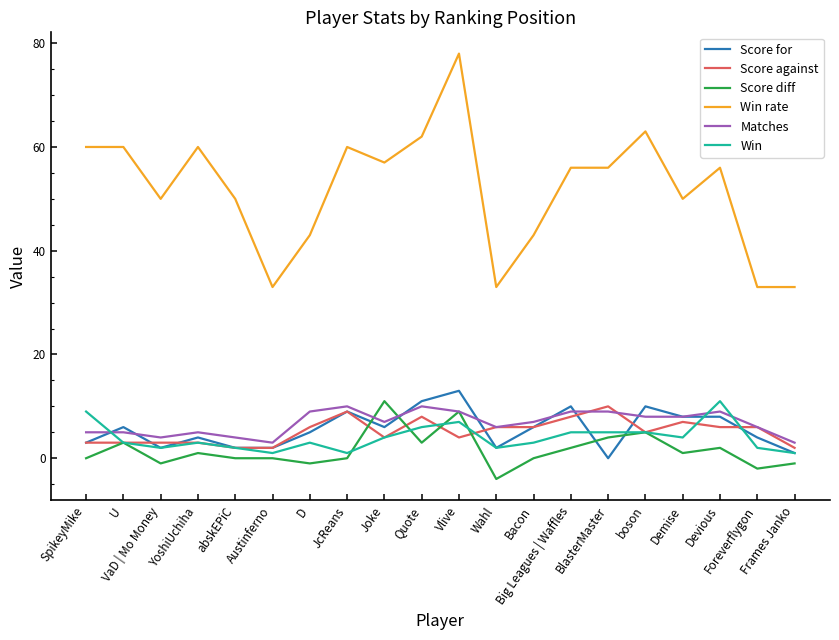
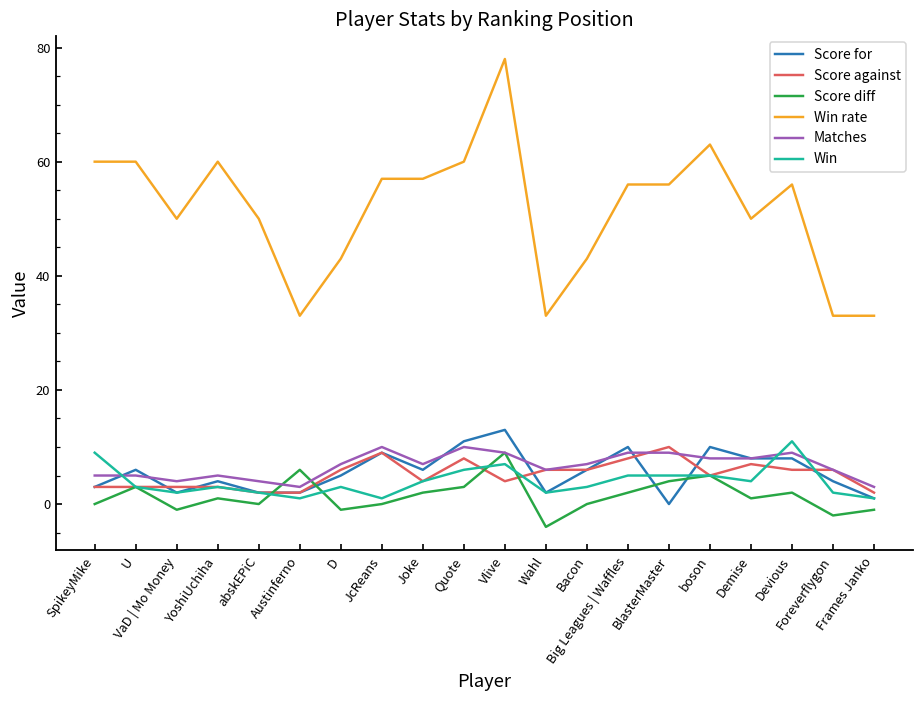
  {
    "Score for": {
      "U": 6,
      "YoshiUchiha": 4,
      "D": 5,
      "Joke": 6,
      "Quote": 11,
      "Vlive": 13,
      "Big Leagues | Waffles": 10,
      "BlasterMaster": 0,
      "boson": 10,
      "Devious": 8,
      "Foreverflygon": 4
    },
    "Score against": {
      "VaD | Mo Money": 3,
      "D": 6,
      "Quote": 8,
      "Vlive": 4,
      "Big Leagues | Waffles": 8,
      "BlasterMaster": 10,
      "Demise": 7,
      "Devious": 6,
      "Frames Janko": 2
    },
    "Score diff": {
      "SpikeyMike": 0,
      "VaD | Mo Money": -1,
      "YoshiUchiha": 1,
      "abskEPiC": 0,
-     "Austinferno": 0,
+     "Austinferno": 6,
      "D": -1,
      "JcReans": 0,
-     "Joke": 11,
+     "Joke": 2,
      "Quote": 3,
      "Wahl": -4,
      "Bacon": 0,
      "Big Leagues | Waffles": 2,
      "BlasterMaster": 4,
      "Demise": 1,
      "Devious": 2,
      "Foreverflygon": -2,
      "Frames Janko": -1
    },
    "Win rate": {
      "SpikeyMike": 60,
      "U": 60,
      "VaD | Mo Money": 50,
      "YoshiUchiha": 60,
      "abskEPiC": 50,
      "Austinferno": 33,
      "D": 43,
-     "JcReans": 60,
+     "JcReans": 57,
      "Joke": 57,
-     "Quote": 62,
+     "Quote": 60,
      "Vlive": 78,
      "Wahl": 33,
      "Bacon": 43,
      "Big Leagues | Waffles": 56,
      "BlasterMaster": 56,
      "boson": 63,
      "Demise": 50,
      "Devious": 56,
      "Foreverflygon": 33,
      "Frames Janko": 33
    },
    "Matches": {
      "SpikeyMike": 5,
      "U": 5,
      "VaD | Mo Money": 4,
      "YoshiUchiha": 5,
      "abskEPiC": 4,
      "Austinferno": 3,
-     "D": 9,
+     "D": 7,
      "JcReans": 10,
      "Joke": 7,
      "Quote": 10,
      "Bacon": 7,
      "Big Leagues | Waffles": 9,
      "BlasterMaster": 9,
      "boson": 8,
      "Devious": 9,
      "Frames Janko": 3
    },
    "Win": {
      "SpikeyMike": 9,
      "Austinferno": 1,
      "D": 3,
      "JcReans": 1,
      "Quote": 6,
      "Vlive": 7,
      "Bacon": 3,
      "Big Leagues | Waffles": 5,
      "BlasterMaster": 5,
      "Demise": 4,
      "Devious": 11,
      "Foreverflygon": 2
    }
  }
